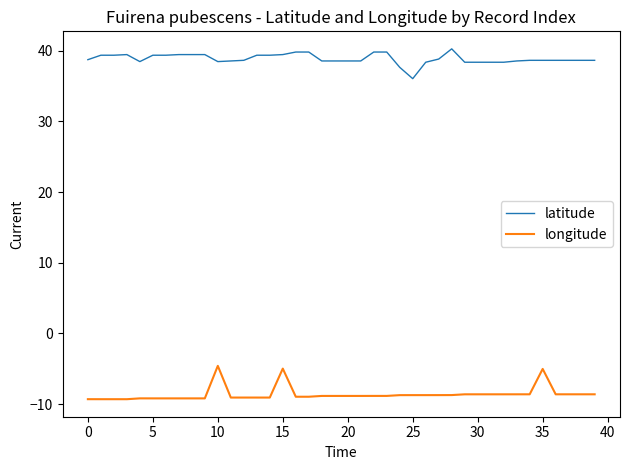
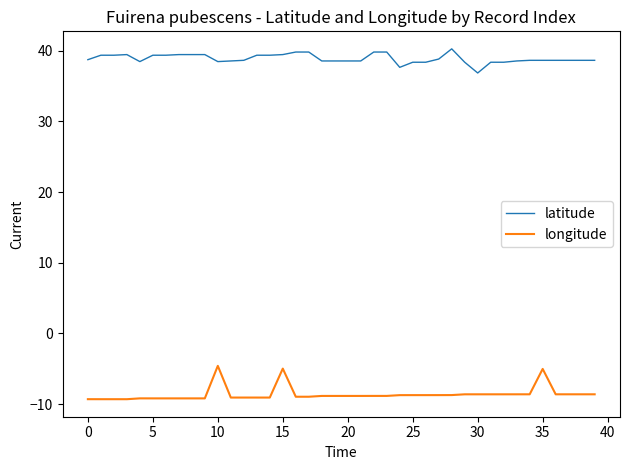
  {
    "latitude": {
      "0": 39,
      "5": 39,
      "10": 38,
      "15": 39,
      "20": 39,
-     "25": 36,
-     "30": 38,
+     "25": 38,
+     "30": 37,
      "35": 39
    },
    "longitude": {
      "0": -9,
      "5": -9,
      "10": -5,
      "15": -5,
      "20": -9,
      "25": -9,
      "30": -9,
      "35": -5
    }
  }
